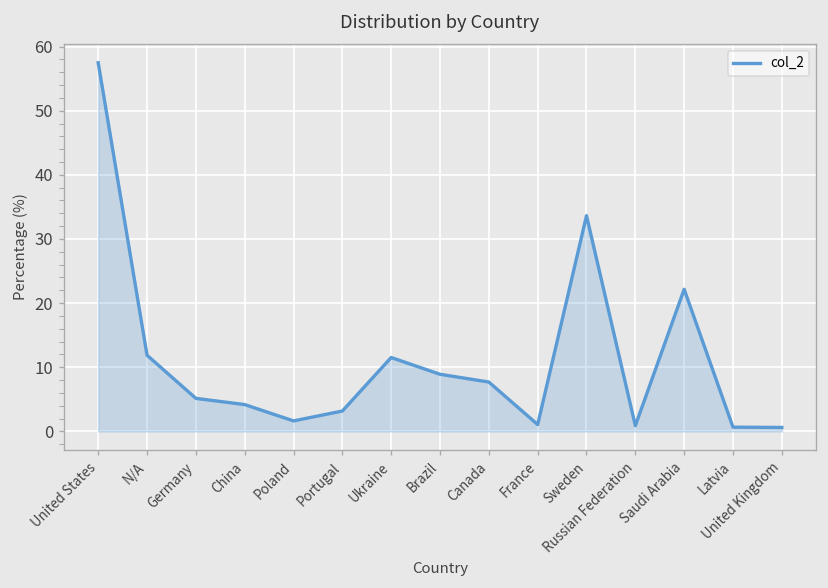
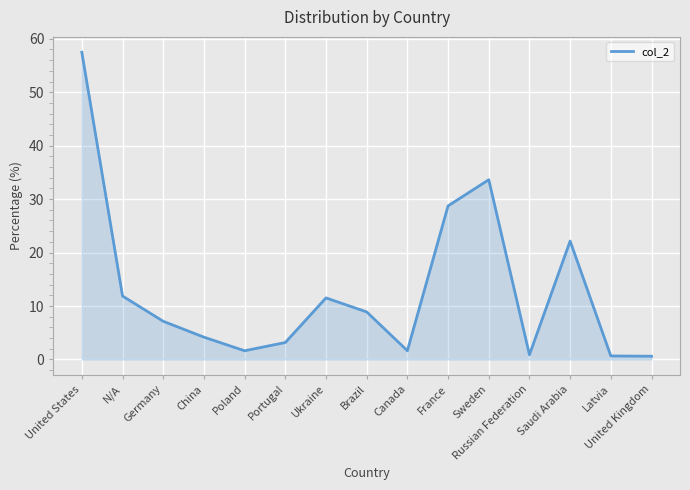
  {
    "United States": 57,
    "N/A": 12,
-   "Germany": 5,
+   "Germany": 7,
    "China": 4,
    "Poland": 2,
    "Portugal": 3,
    "Ukraine": 12,
    "Brazil": 9,
-   "Canada": 8,
-   "France": 1,
+   "Canada": 2,
+   "France": 29,
    "Sweden": 34,
    "Russian Federation": 1,
    "Saudi Arabia": 22,
    "Latvia": 1,
    "United Kingdom": 1
  }
